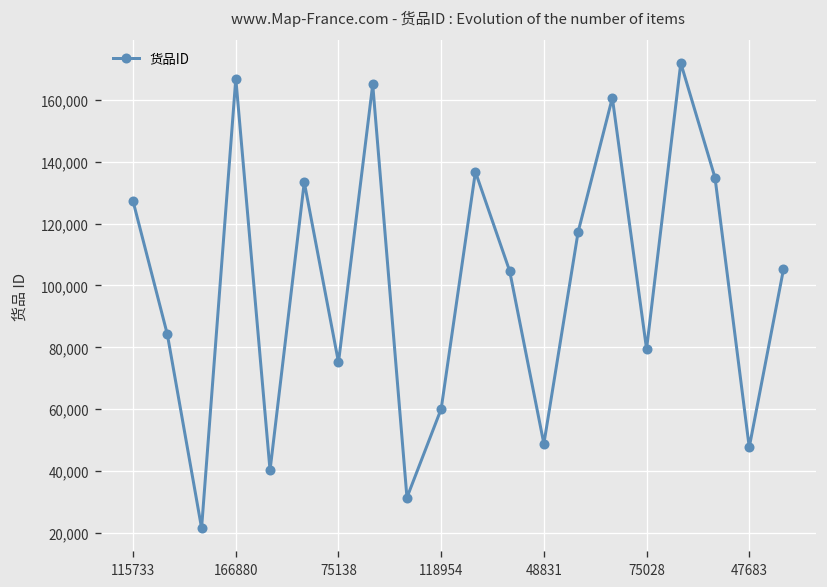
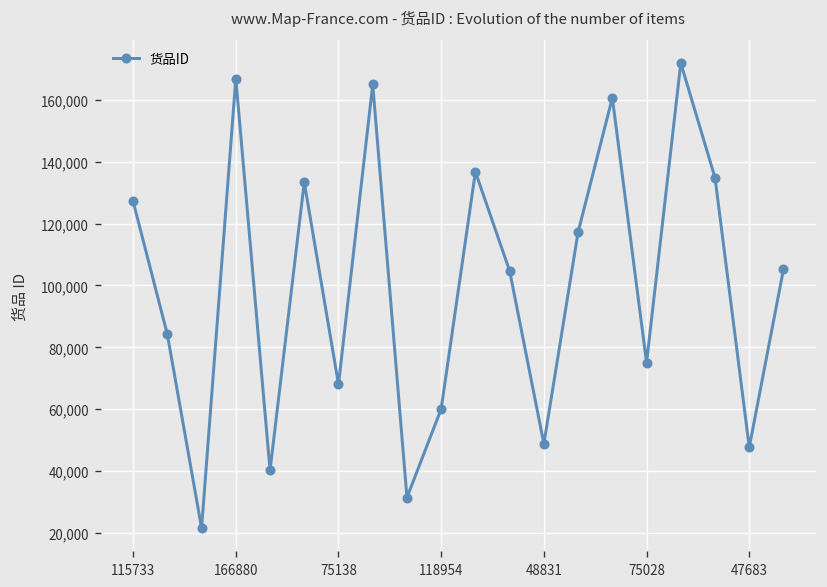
  {
    "115733": "127,000",
    "166880": "167,000",
-   "75138": "75,000",
+   "75138": "68,000",
    "118954": "60,000",
    "48831": "49,000",
-   "75028": "79,000",
+   "75028": "75,000",
    "47683": "48,000"
  }
